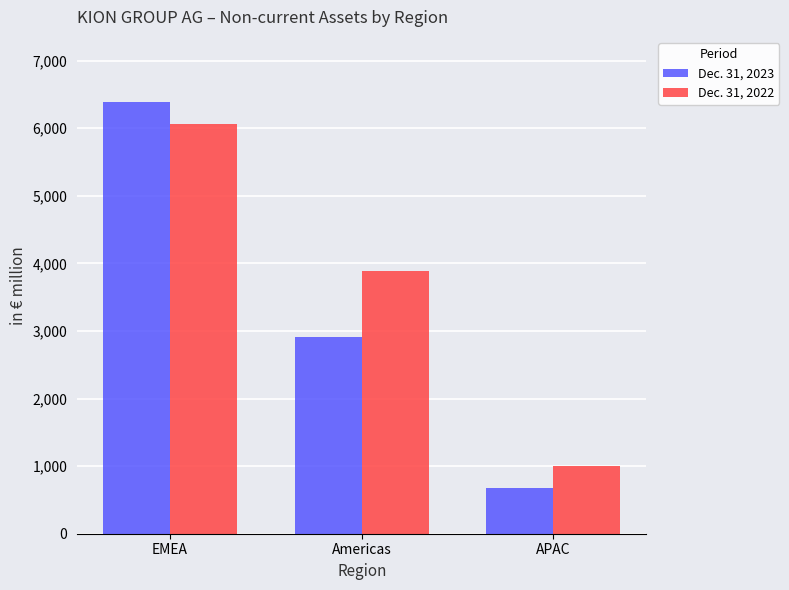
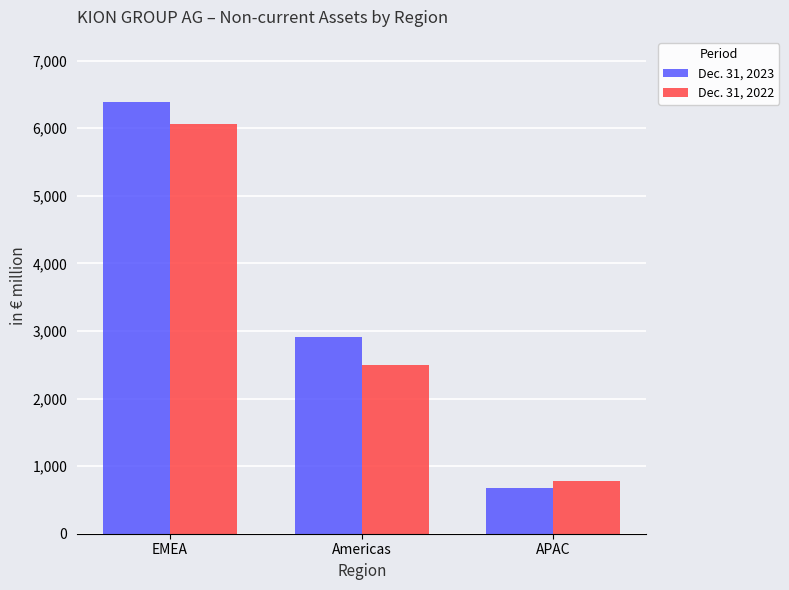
  {
    "Dec. 31, 2023": {
      "EMEA": "6,400",
      "Americas": "2,900",
      "APAC": "700"
    },
    "Dec. 31, 2022": {
      "EMEA": "6,100",
-     "Americas": "3,900",
-     "APAC": "1,000"
+     "Americas": "2,500",
+     "APAC": "800"
    }
  }
